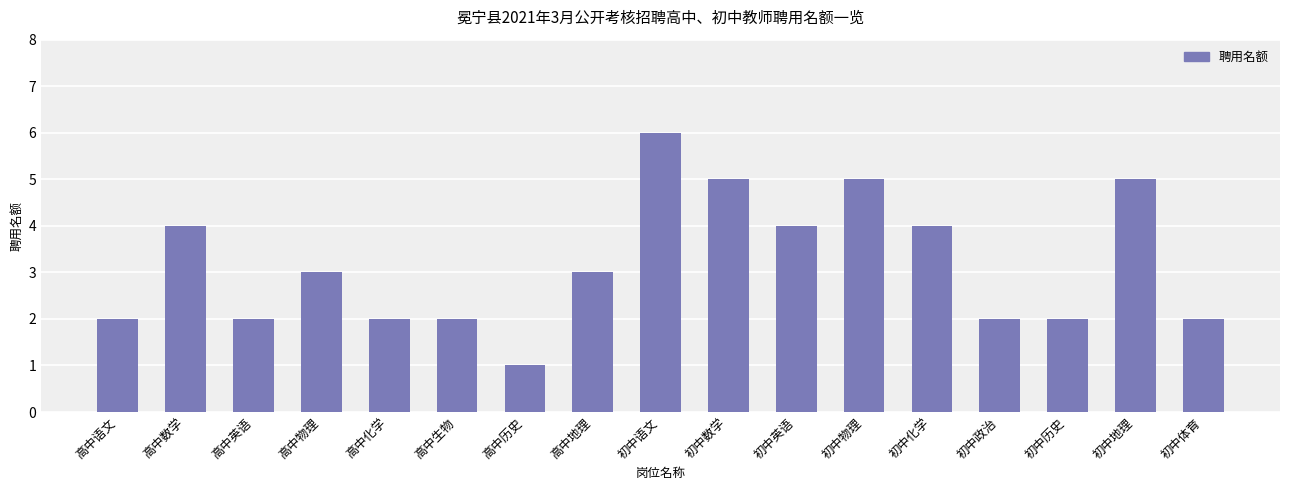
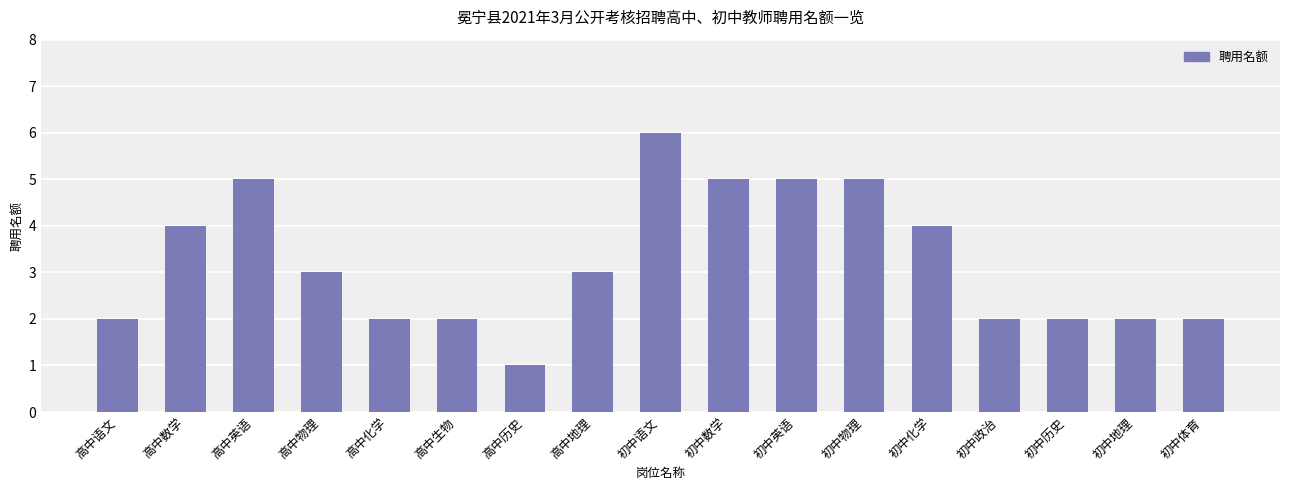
  {
    "高中语文": 2,
    "高中数学": 4,
-   "高中英语": 2,
+   "高中英语": 5,
    "高中物理": 3,
    "高中化学": 2,
    "高中生物": 2,
    "高中历史": 1,
    "高中地理": 3,
    "初中语文": 6,
    "初中数学": 5,
-   "初中英语": 4,
+   "初中英语": 5,
    "初中物理": 5,
    "初中化学": 4,
    "初中政治": 2,
    "初中历史": 2,
-   "初中地理": 5,
+   "初中地理": 2,
    "初中体育": 2
  }
